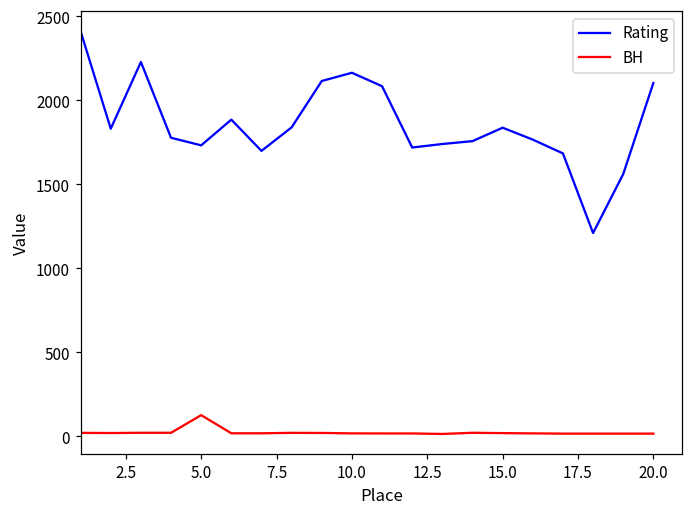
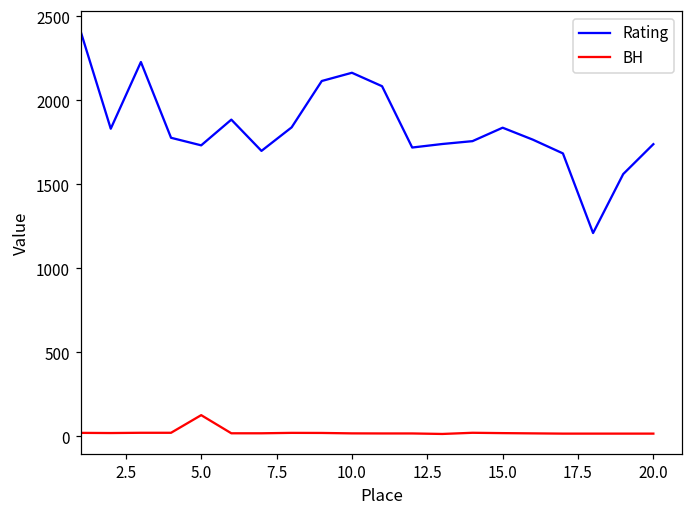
  {
    "Rating": {
      "5.0": 1730,
      "10.0": 2170,
      "15.0": 1840,
-     "20.0": 2100
+     "20.0": 1740
    },
    "BH": {
      "5.0": 130,
      "10.0": 20,
      "15.0": 20,
      "20.0": 20
    }
  }
